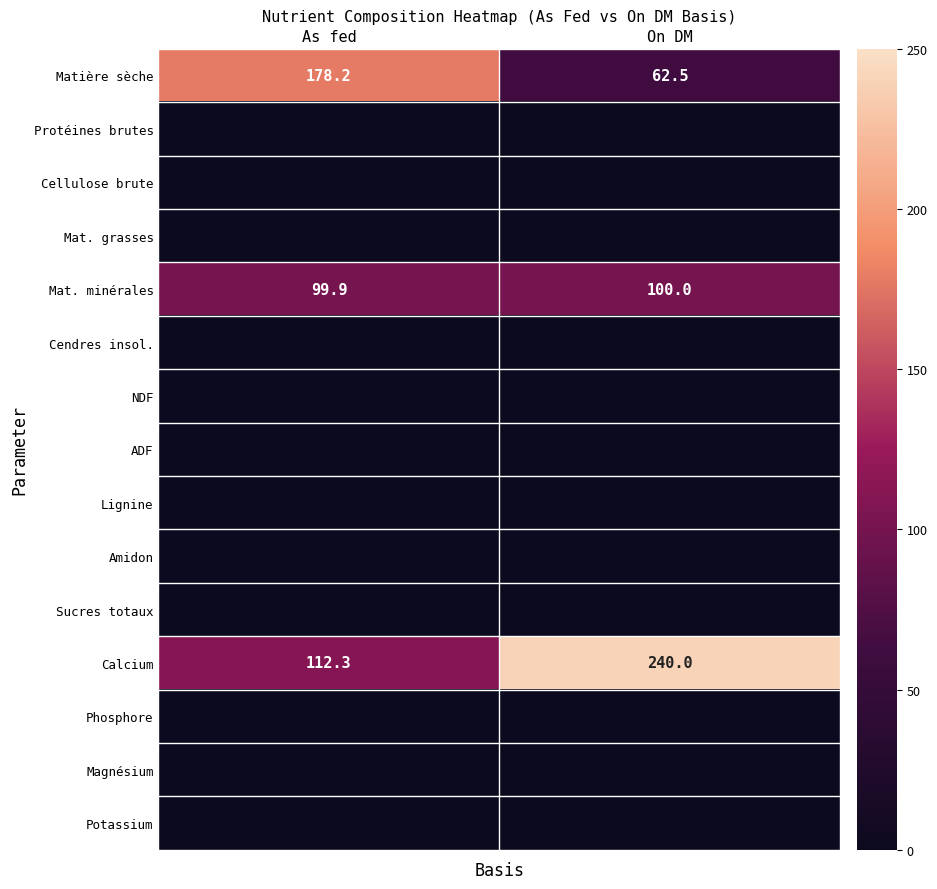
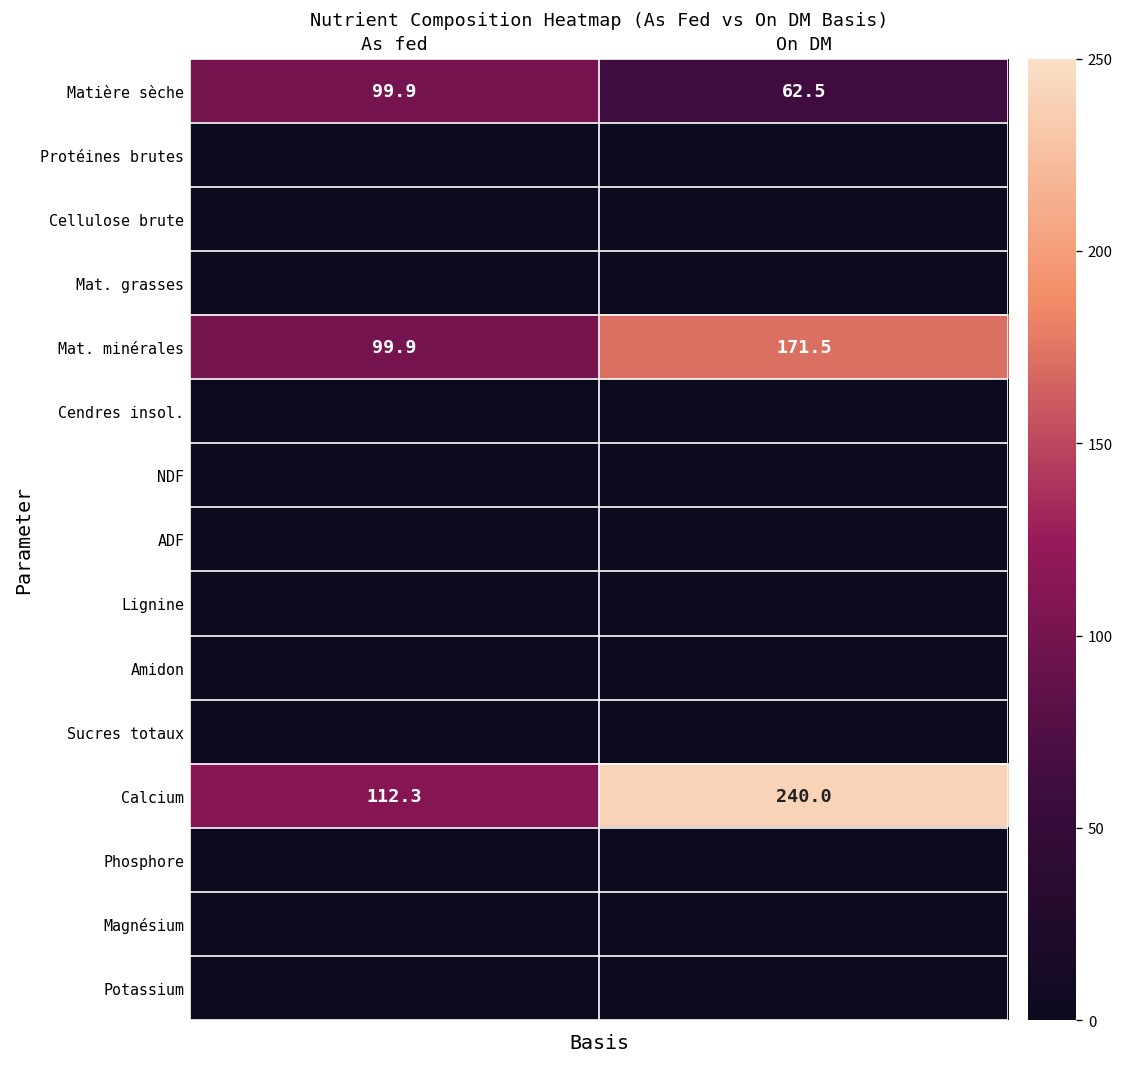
  {
    "Matière sèche": {
-     "As fed": 178.2,
+     "As fed": 99.9,
      "On DM": 62.5
    },
    "Mat. minérales": {
      "As fed": 99.9,
-     "On DM": 100.0
+     "On DM": 171.5
    },
    "Calcium": {
      "As fed": 112.3,
      "On DM": 240.0
    }
  }
